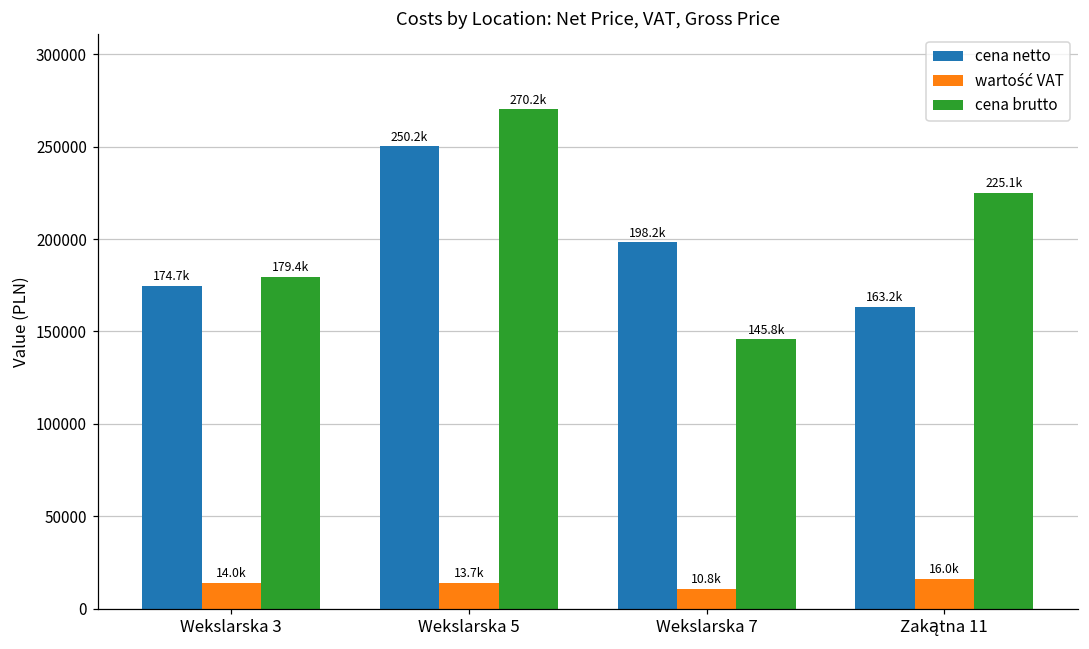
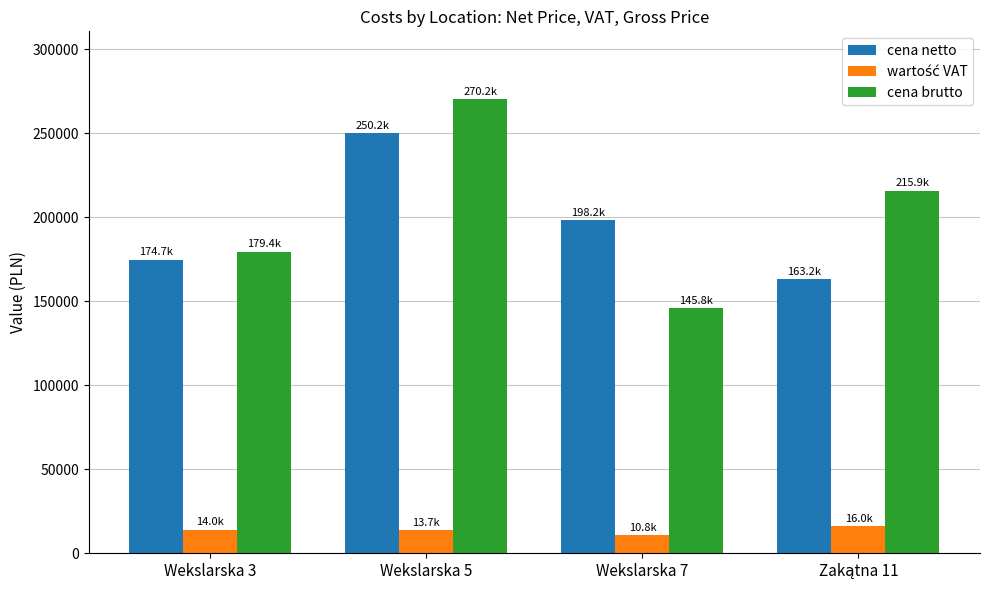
  {
    "cena netto": {
      "Wekslarska 3": "174.7k",
      "Wekslarska 5": "250.2k",
      "Wekslarska 7": "198.2k",
      "Zakątna 11": "163.2k"
    },
    "wartość VAT": {
      "Wekslarska 3": "14.0k",
      "Wekslarska 5": "13.7k",
      "Wekslarska 7": "10.8k",
      "Zakątna 11": "16.0k"
    },
    "cena brutto": {
      "Wekslarska 3": "179.4k",
      "Wekslarska 5": "270.2k",
      "Wekslarska 7": "145.8k",
-     "Zakątna 11": "225.1k"
+     "Zakątna 11": "215.9k"
    }
  }
